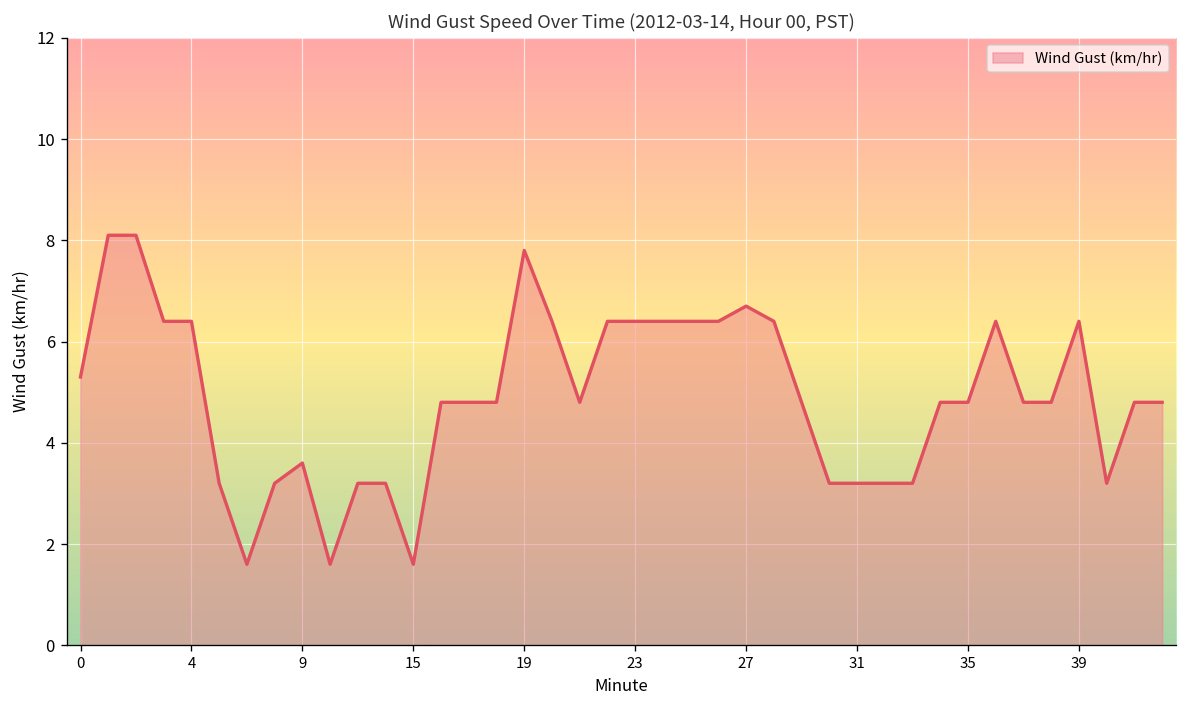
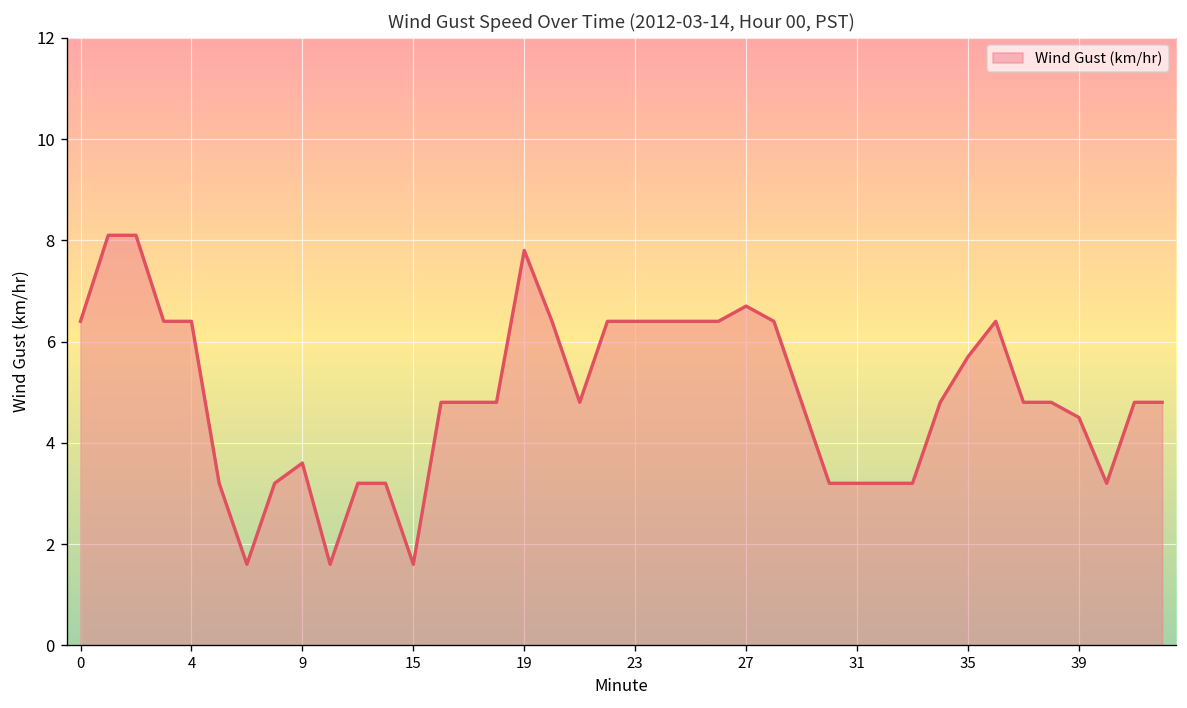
  {
-   "0": 5.3,
+   "0": 6.4,
    "4": 6.4,
    "9": 3.6,
    "15": 1.6,
    "19": 7.8,
    "23": 6.4,
    "27": 6.7,
    "31": 3.2,
-   "35": 4.8,
-   "39": 6.4
+   "35": 5.7,
+   "39": 4.5
  }
